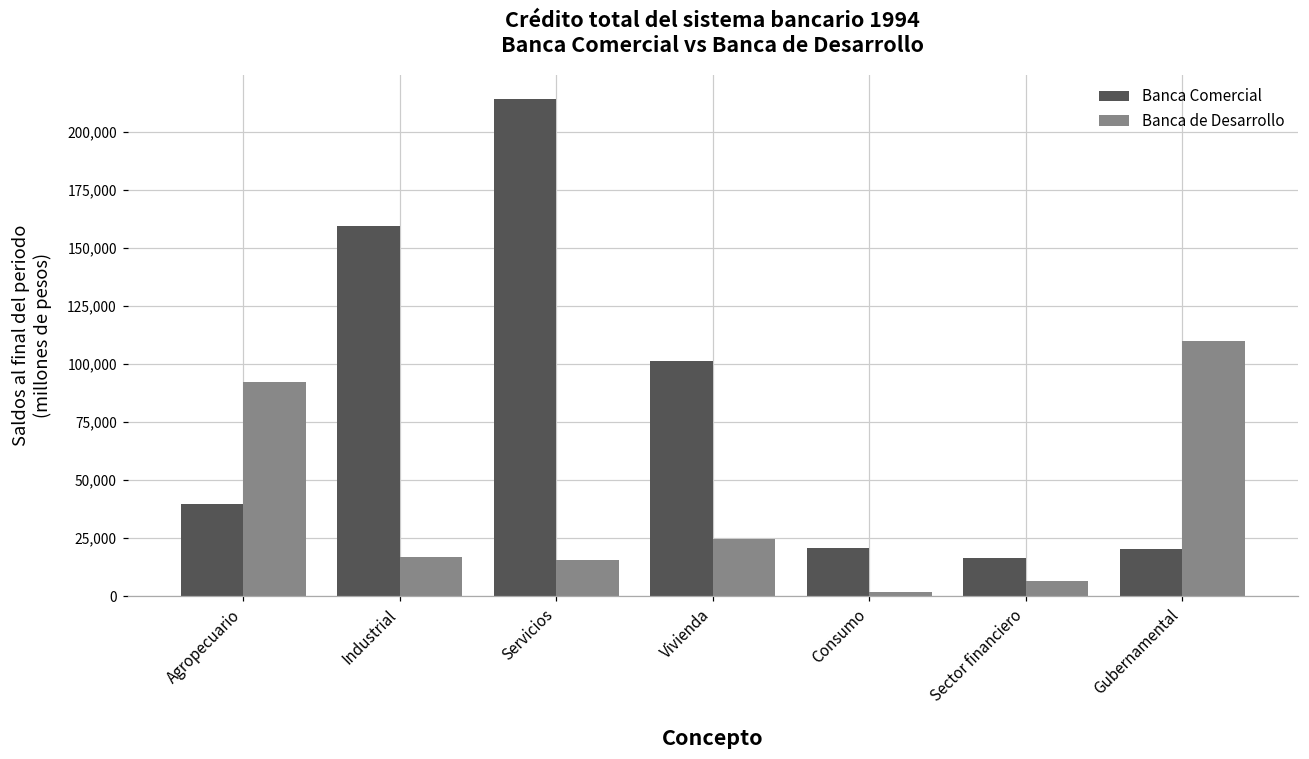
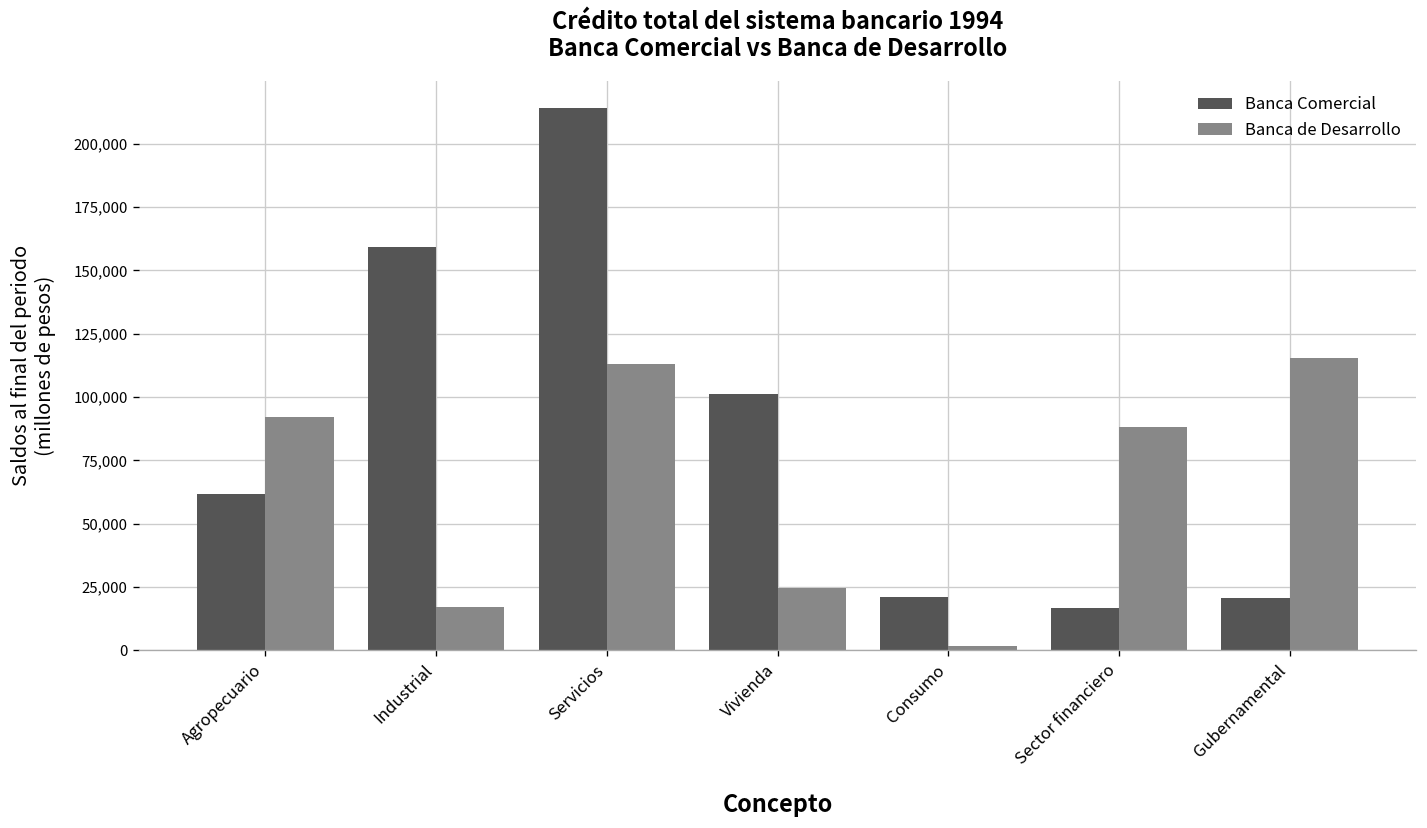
  {
    "Banca Comercial": {
-     "Agropecuario": "40,000",
+     "Agropecuario": "62,000",
      "Industrial": "159,000",
      "Servicios": "214,000",
      "Vivienda": "101,000",
      "Consumo": "21,000",
      "Sector financiero": "17,000",
      "Gubernamental": "21,000"
    },
    "Banca de Desarrollo": {
      "Agropecuario": "92,000",
      "Industrial": "17,000",
-     "Servicios": "15,000",
+     "Servicios": "113,000",
      "Vivienda": "25,000",
      "Consumo": "2,000",
-     "Sector financiero": "7,000",
-     "Gubernamental": "110,000"
+     "Sector financiero": "88,000",
+     "Gubernamental": "115,000"
    }
  }
